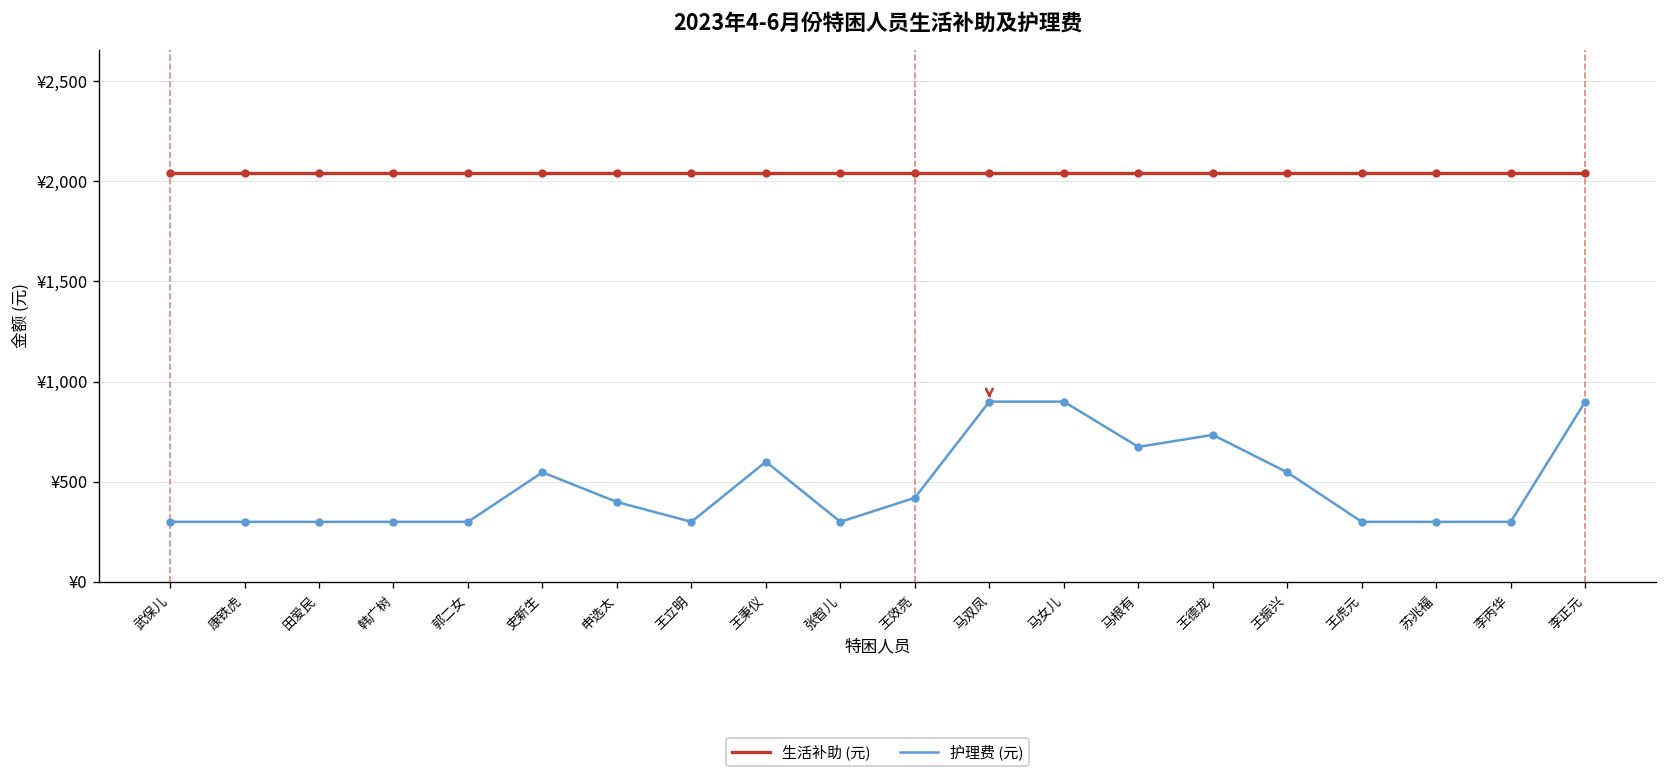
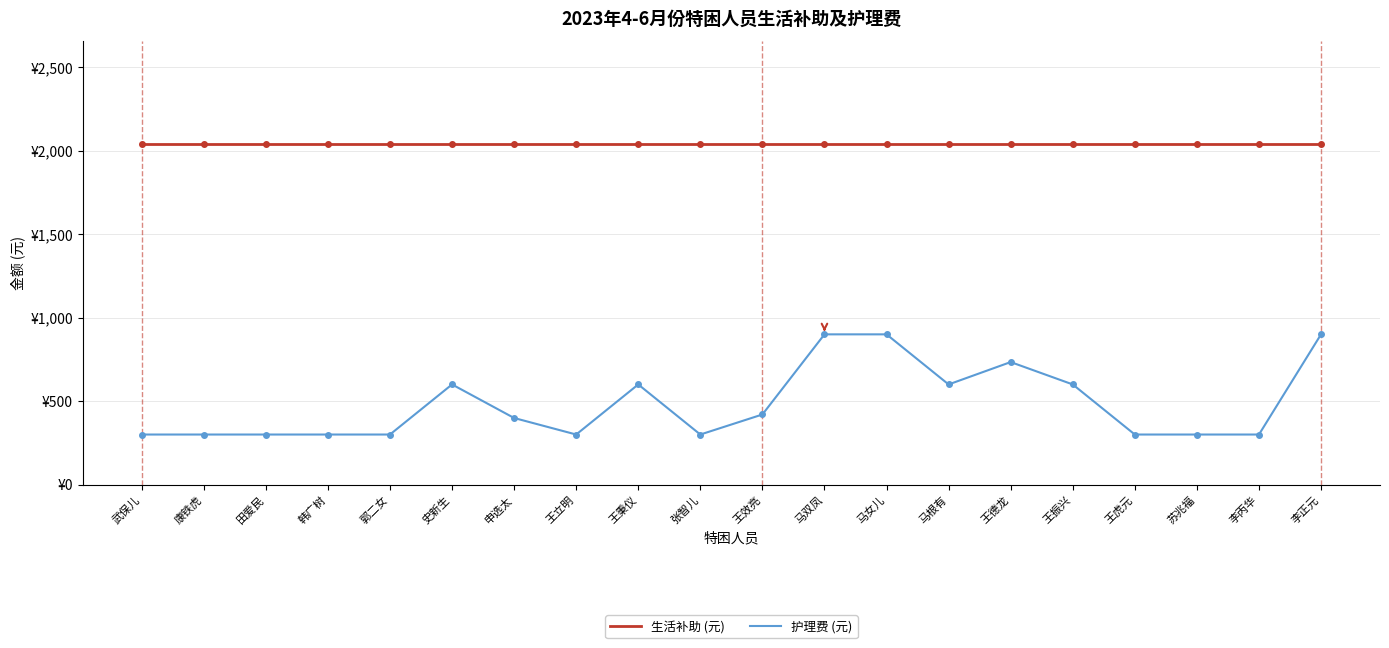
  {
    "生活补助 (元)": {
      "武保儿": "¥2,040",
      "康铁虎": "¥2,040",
      "田爱民": "¥2,040",
      "韩广树": "¥2,040",
      "郭二女": "¥2,040",
      "史新生": "¥2,040",
      "申选太": "¥2,040",
      "王立明": "¥2,040",
      "王秉仪": "¥2,040",
      "张智儿": "¥2,040",
      "王效亮": "¥2,040",
      "马双凤": "¥2,040",
      "马女儿": "¥2,040",
      "马根有": "¥2,040",
      "王德龙": "¥2,040",
      "王振兴": "¥2,040",
      "王虎元": "¥2,040",
      "苏兆福": "¥2,040",
      "李丙华": "¥2,040",
      "李正元": "¥2,040"
    },
    "护理费 (元)": {
      "武保儿": "¥300",
      "康铁虎": "¥300",
      "田爱民": "¥300",
      "韩广树": "¥300",
      "郭二女": "¥300",
-     "史新生": "¥550",
+     "史新生": "¥600",
      "申选太": "¥400",
      "王立明": "¥300",
      "王秉仪": "¥600",
      "张智儿": "¥300",
      "王效亮": "¥420",
      "马双凤": "¥900",
      "马女儿": "¥900",
-     "马根有": "¥670",
+     "马根有": "¥600",
      "王德龙": "¥730",
-     "王振兴": "¥550",
+     "王振兴": "¥600",
      "王虎元": "¥300",
      "苏兆福": "¥300",
      "李丙华": "¥300",
      "李正元": "¥900"
    }
  }
